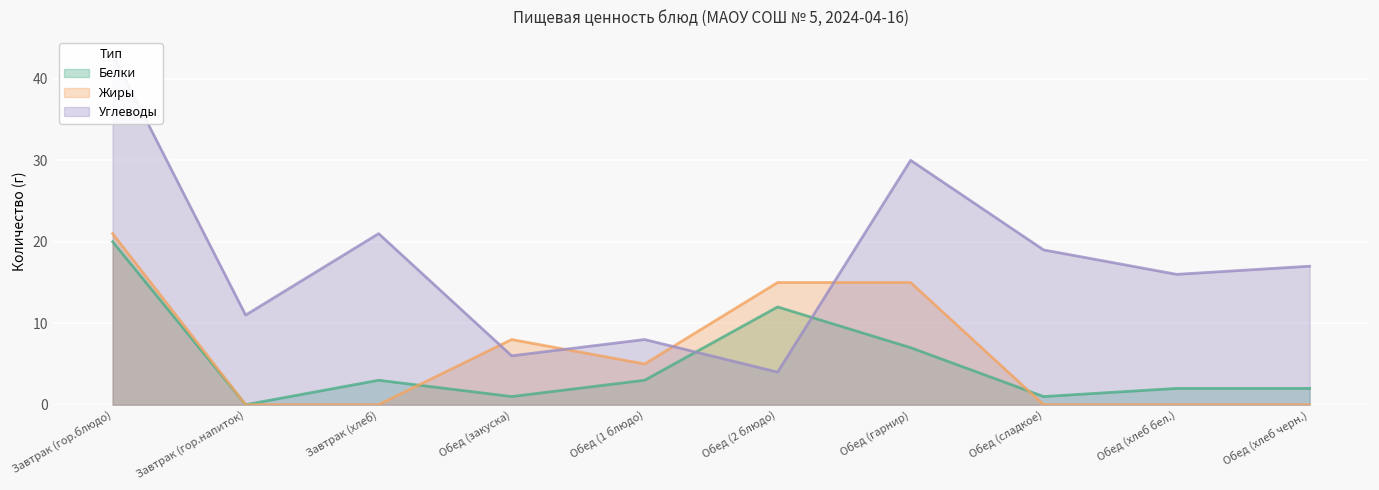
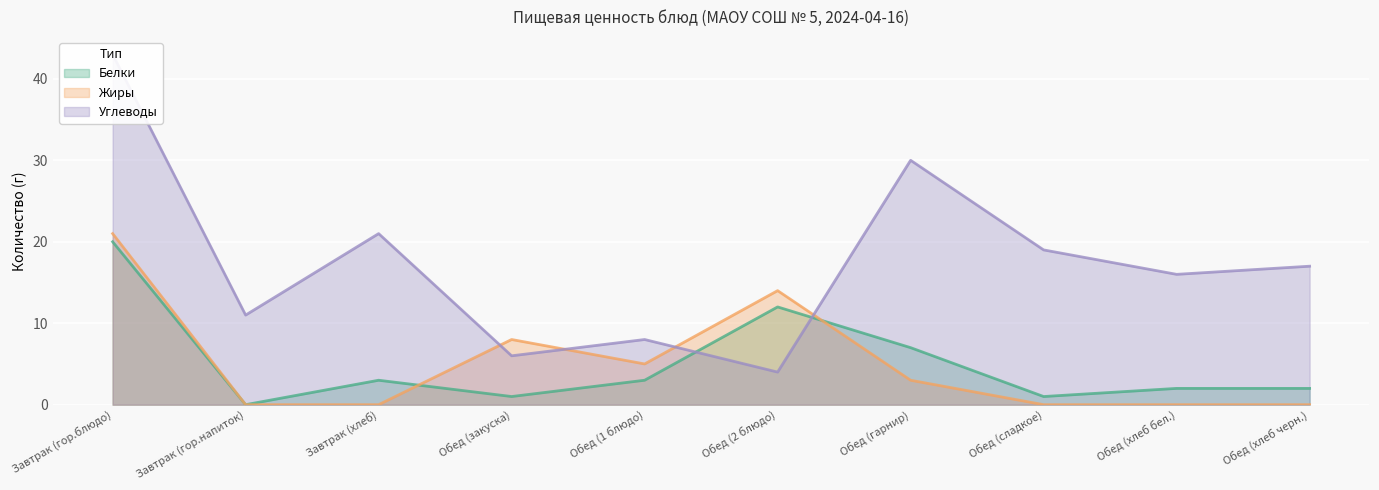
  {
    "Жиры": {
      "Завтрак (гор.блюдо)": 21,
      "Завтрак (хлеб)": 0,
      "Обед (закуска)": 8,
      "Обед (1 блюдо)": 5,
-     "Обед (2 блюдо)": 15,
-     "Обед (гарнир)": 15,
+     "Обед (2 блюдо)": 14,
+     "Обед (гарнир)": 3,
      "Обед (сладкое)": 0,
      "Обед (хлеб бел.)": 0,
      "Обед (хлеб черн.)": 0
    }
  }
